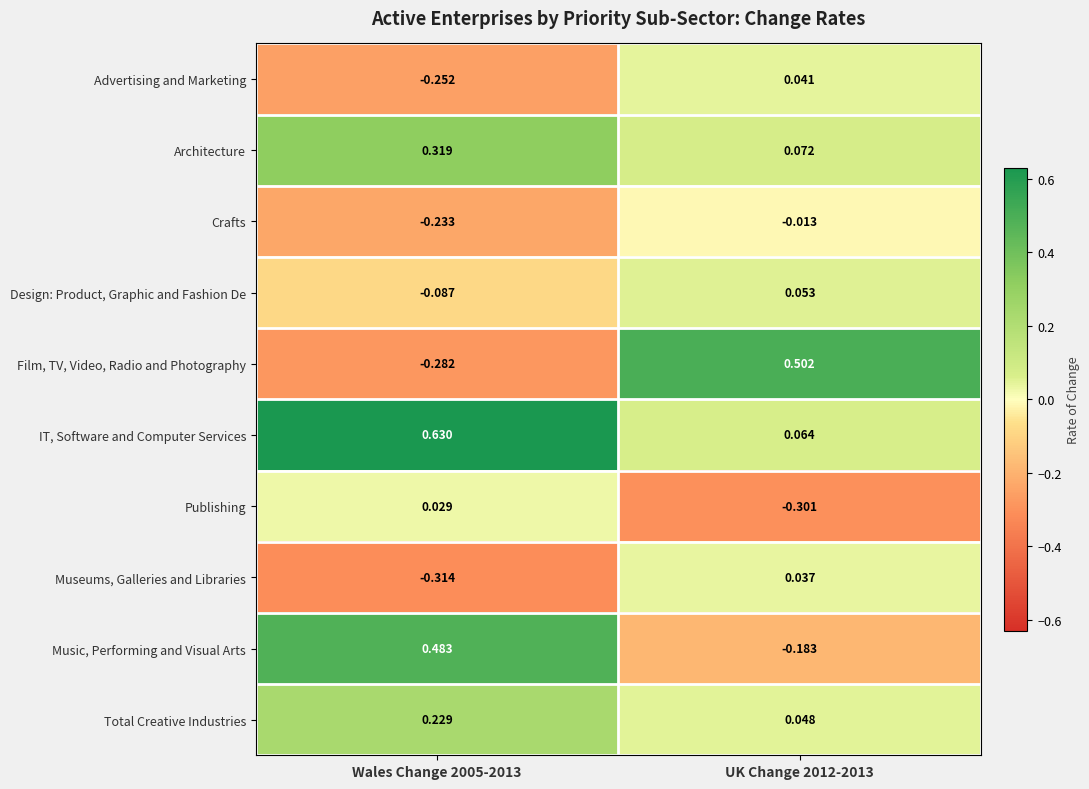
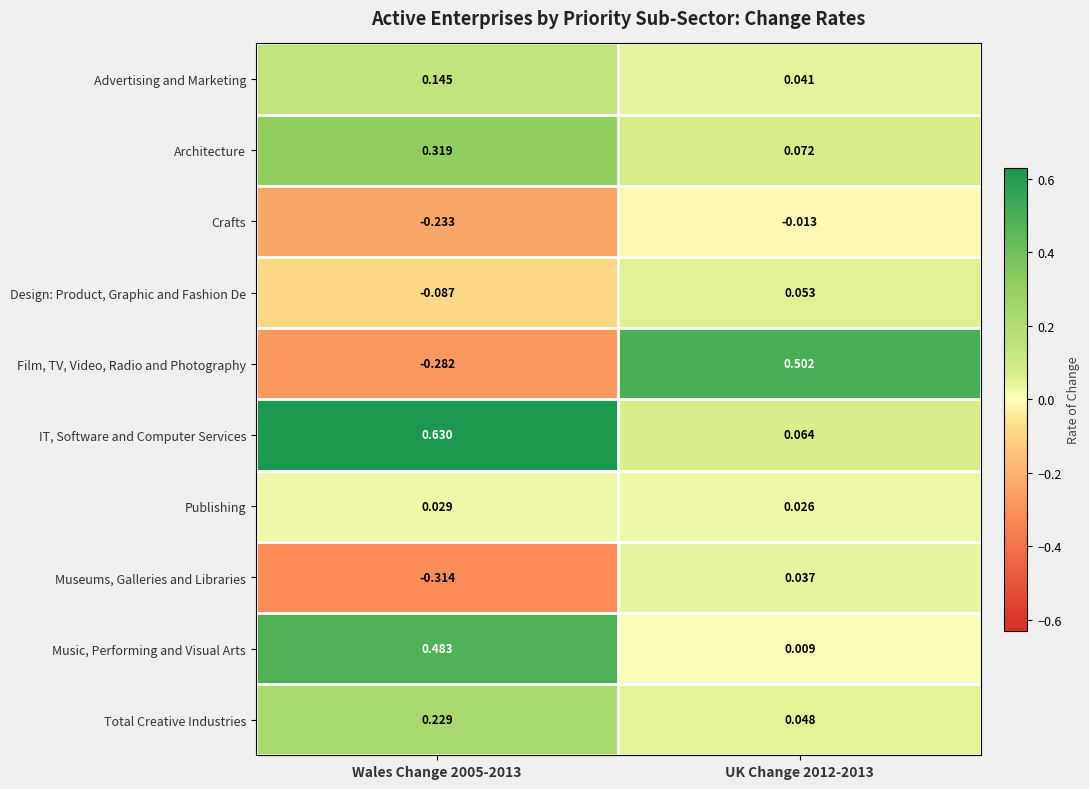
  {
    "Advertising and Marketing": {
-     "Wales Change 2005-2013": -0.252,
+     "Wales Change 2005-2013": 0.145,
      "UK Change 2012-2013": 0.041
    },
    "Architecture": {
      "Wales Change 2005-2013": 0.319,
      "UK Change 2012-2013": 0.072
    },
    "Crafts": {
      "Wales Change 2005-2013": -0.233,
      "UK Change 2012-2013": -0.013
    },
    "Design: Product, Graphic and Fashion De": {
      "Wales Change 2005-2013": -0.087,
      "UK Change 2012-2013": 0.053
    },
    "Film, TV, Video, Radio and Photography": {
      "Wales Change 2005-2013": -0.282,
      "UK Change 2012-2013": 0.502
    },
    "IT, Software and Computer Services": {
      "Wales Change 2005-2013": 0.630,
      "UK Change 2012-2013": 0.064
    },
    "Publishing": {
      "Wales Change 2005-2013": 0.029,
-     "UK Change 2012-2013": -0.301
+     "UK Change 2012-2013": 0.026
    },
    "Museums, Galleries and Libraries": {
      "Wales Change 2005-2013": -0.314,
      "UK Change 2012-2013": 0.037
    },
    "Music, Performing and Visual Arts": {
      "Wales Change 2005-2013": 0.483,
-     "UK Change 2012-2013": -0.183
+     "UK Change 2012-2013": 0.009
    },
    "Total Creative Industries": {
      "Wales Change 2005-2013": 0.229,
      "UK Change 2012-2013": 0.048
    }
  }
